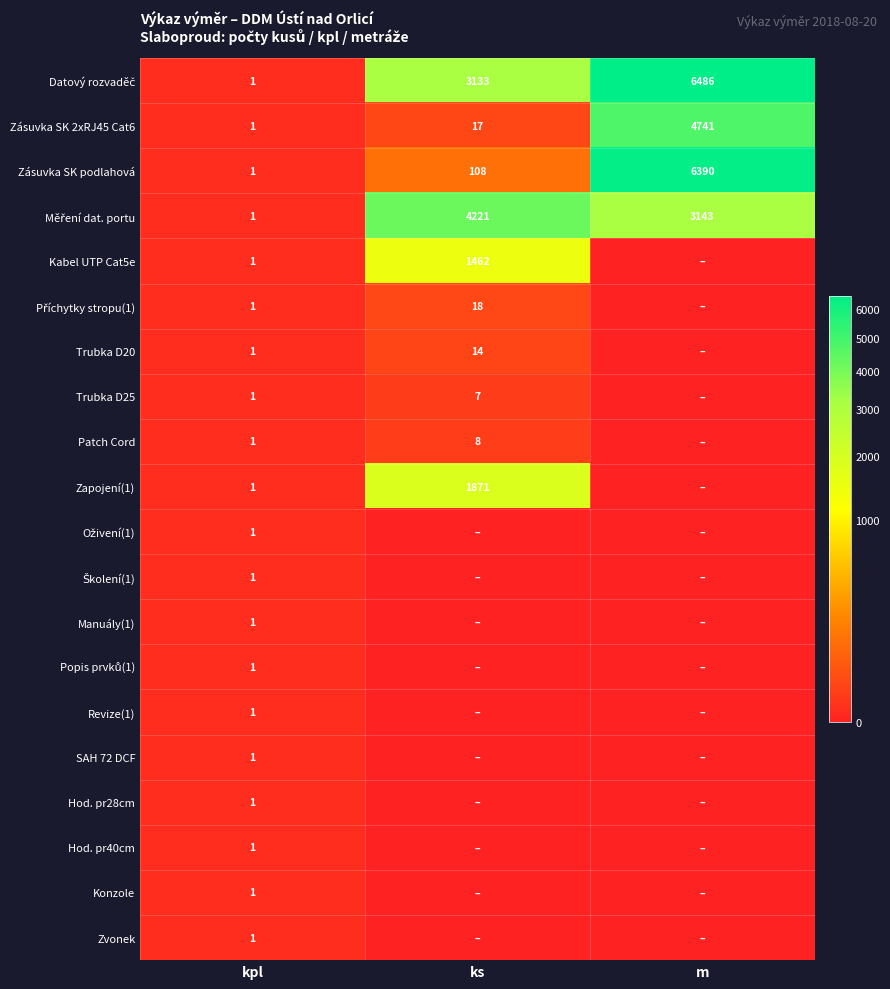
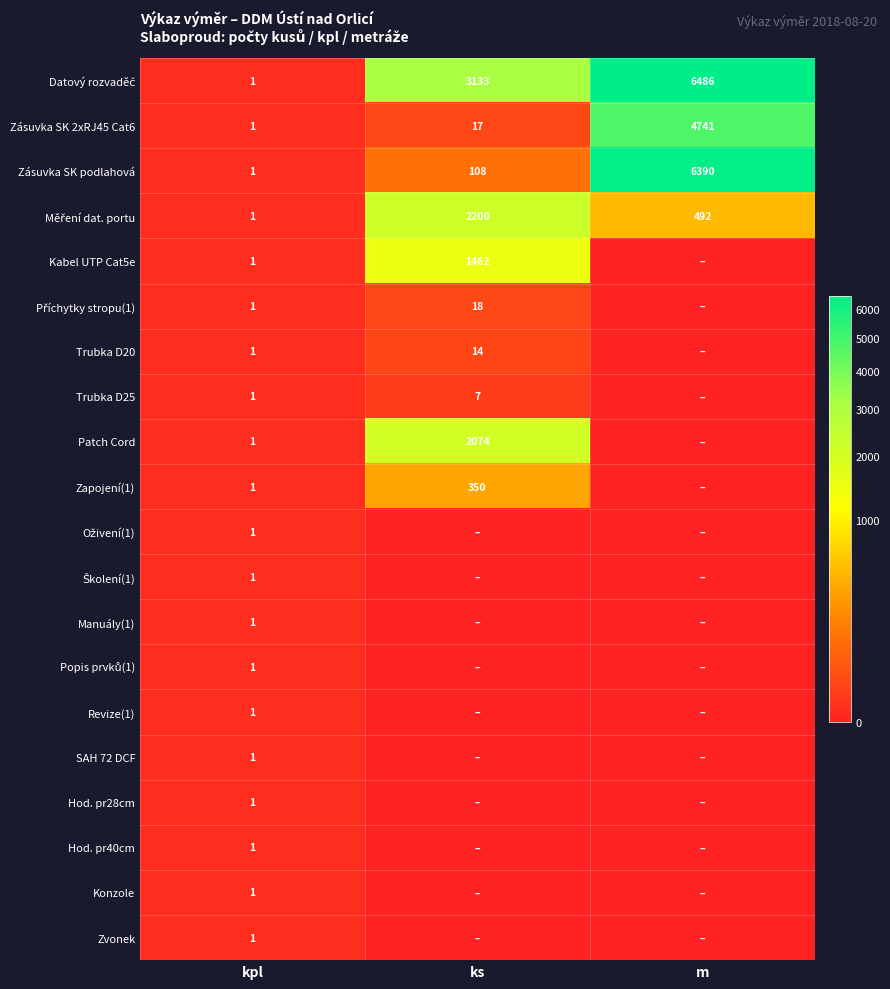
  {
    "Datový rozvaděč": {
      "kpl": 1,
      "ks": 3133,
      "m": 6486
    },
    "Zásuvka SK 2xRJ45 Cat6": {
      "kpl": 1,
      "ks": 17,
      "m": 4741
    },
    "Zásuvka SK podlahová": {
      "kpl": 1,
      "ks": 108,
      "m": 6390
    },
    "Měření dat. portu": {
      "kpl": 1,
-     "ks": 4221,
-     "m": 3143
+     "ks": 2200,
+     "m": 492
    },
    "Kabel UTP Cat5e": {
      "kpl": 1,
      "ks": 1462
    },
    "Příchytky stropu(1)": {
      "kpl": 1,
      "ks": 18
    },
    "Trubka D20": {
      "kpl": 1,
      "ks": 14
    },
    "Trubka D25": {
      "kpl": 1,
      "ks": 7
    },
    "Patch Cord": {
      "kpl": 1,
-     "ks": 8
+     "ks": 2074
    },
    "Zapojení(1)": {
      "kpl": 1,
-     "ks": 1871
+     "ks": 350
    },
    "Oživení(1)": {
      "kpl": 1
    },
    "Školení(1)": {
      "kpl": 1
    },
    "Manuály(1)": {
      "kpl": 1
    },
    "Popis prvků(1)": {
      "kpl": 1
    },
    "Revize(1)": {
      "kpl": 1
    },
    "SAH 72 DCF": {
      "kpl": 1
    },
    "Hod. pr28cm": {
      "kpl": 1
    },
    "Hod. pr40cm": {
      "kpl": 1
    },
    "Konzole": {
      "kpl": 1
    },
    "Zvonek": {
      "kpl": 1
    }
  }
